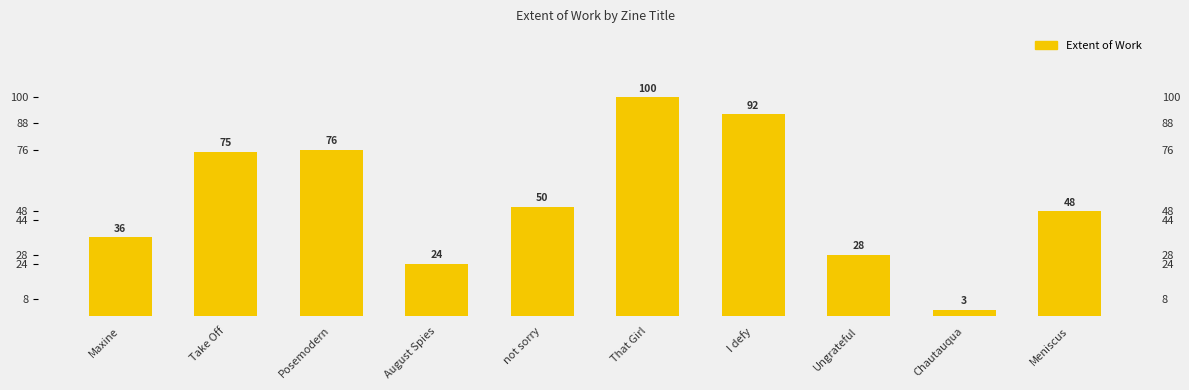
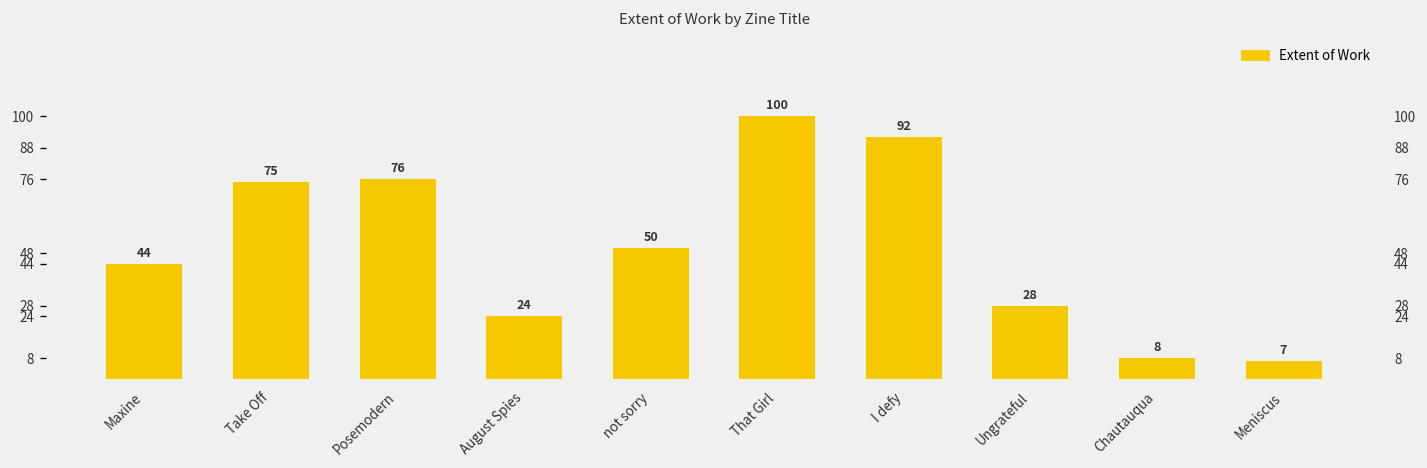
  {
-   "Maxine": 36,
+   "Maxine": 44,
    "Take Off": 75,
    "Posemodern": 76,
    "August Spies": 24,
    "not sorry": 50,
    "That Girl": 100,
    "I defy": 92,
    "Ungrateful": 28,
-   "Chautauqua": 3,
-   "Meniscus": 48
+   "Chautauqua": 8,
+   "Meniscus": 7
  }
